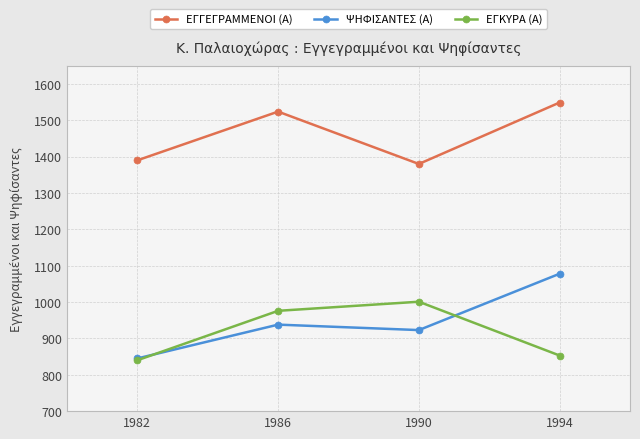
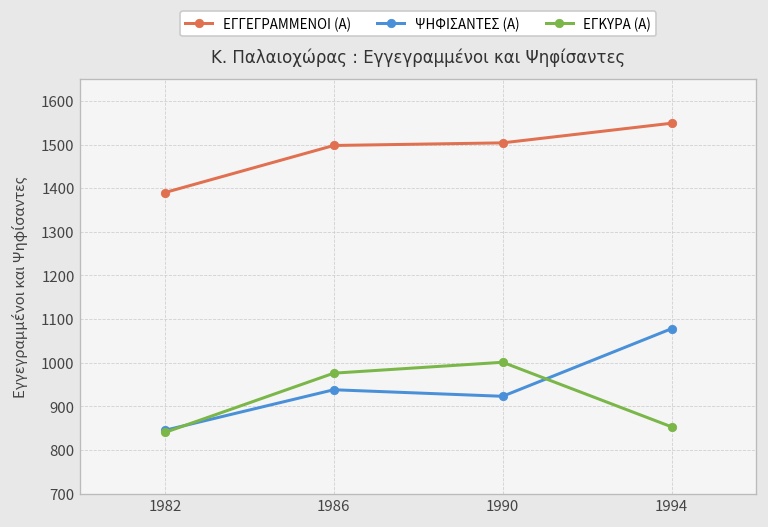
  {
    "ΕΓΓΕΓΡΑΜΜΕΝΟΙ (Α)": {
      "1982": 1390,
-     "1986": 1520,
-     "1990": 1380,
+     "1986": 1500,
+     "1990": 1500,
      "1994": 1550
    },
    "ΨΗΦΙΣΑΝΤΕΣ (Α)": {
      "1986": 940,
      "1990": 920,
      "1994": 1080
    },
    "ΕΓΚΥΡΑ (Α)": {
      "1986": 980,
      "1990": 1000,
      "1994": 850
    }
  }
